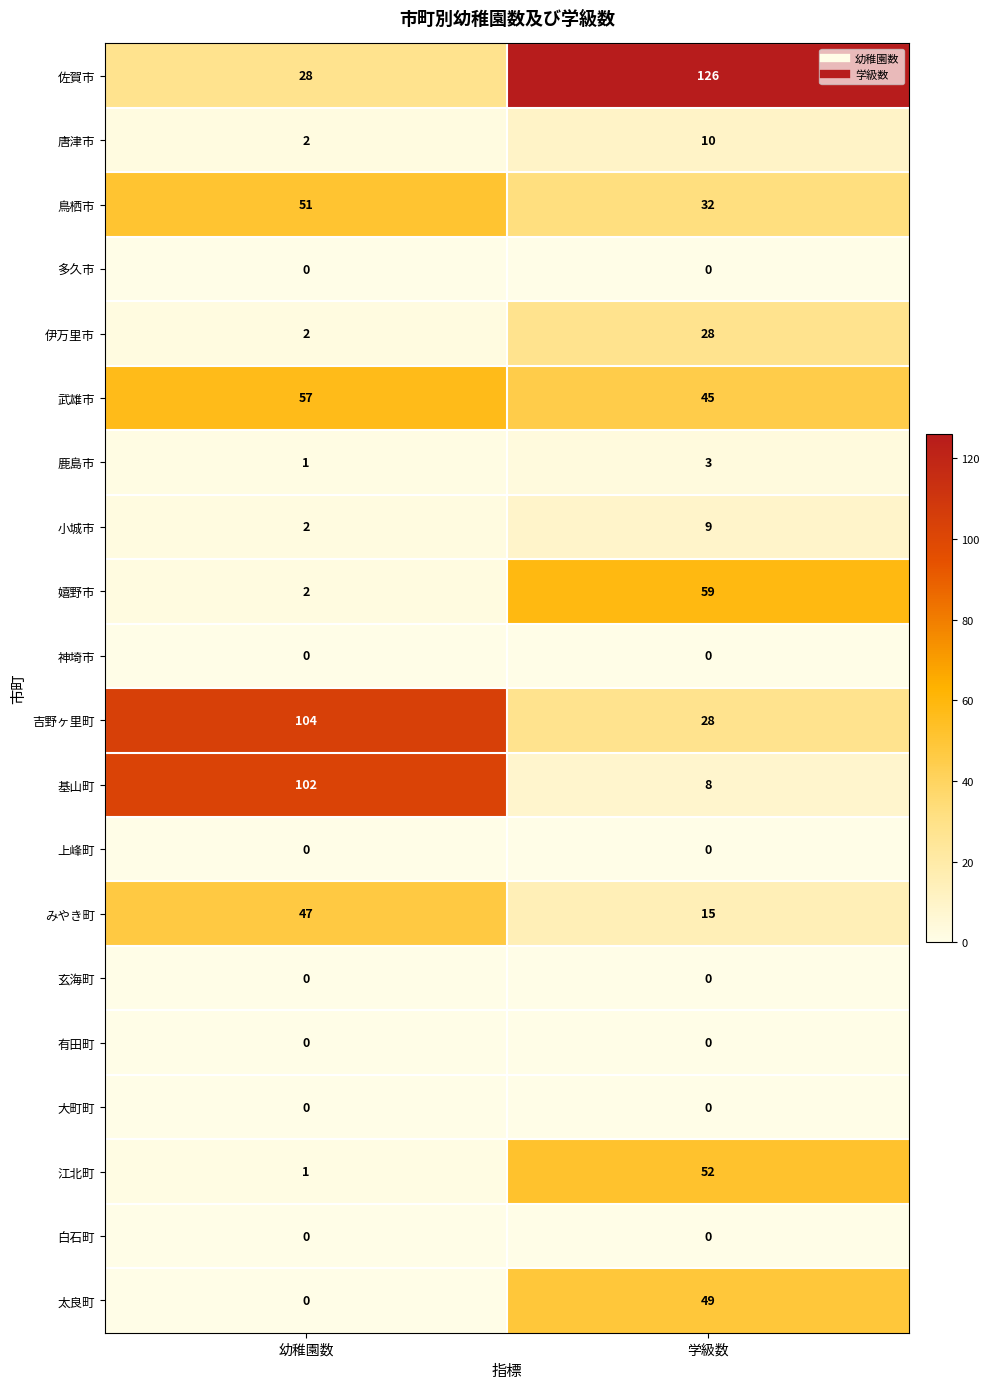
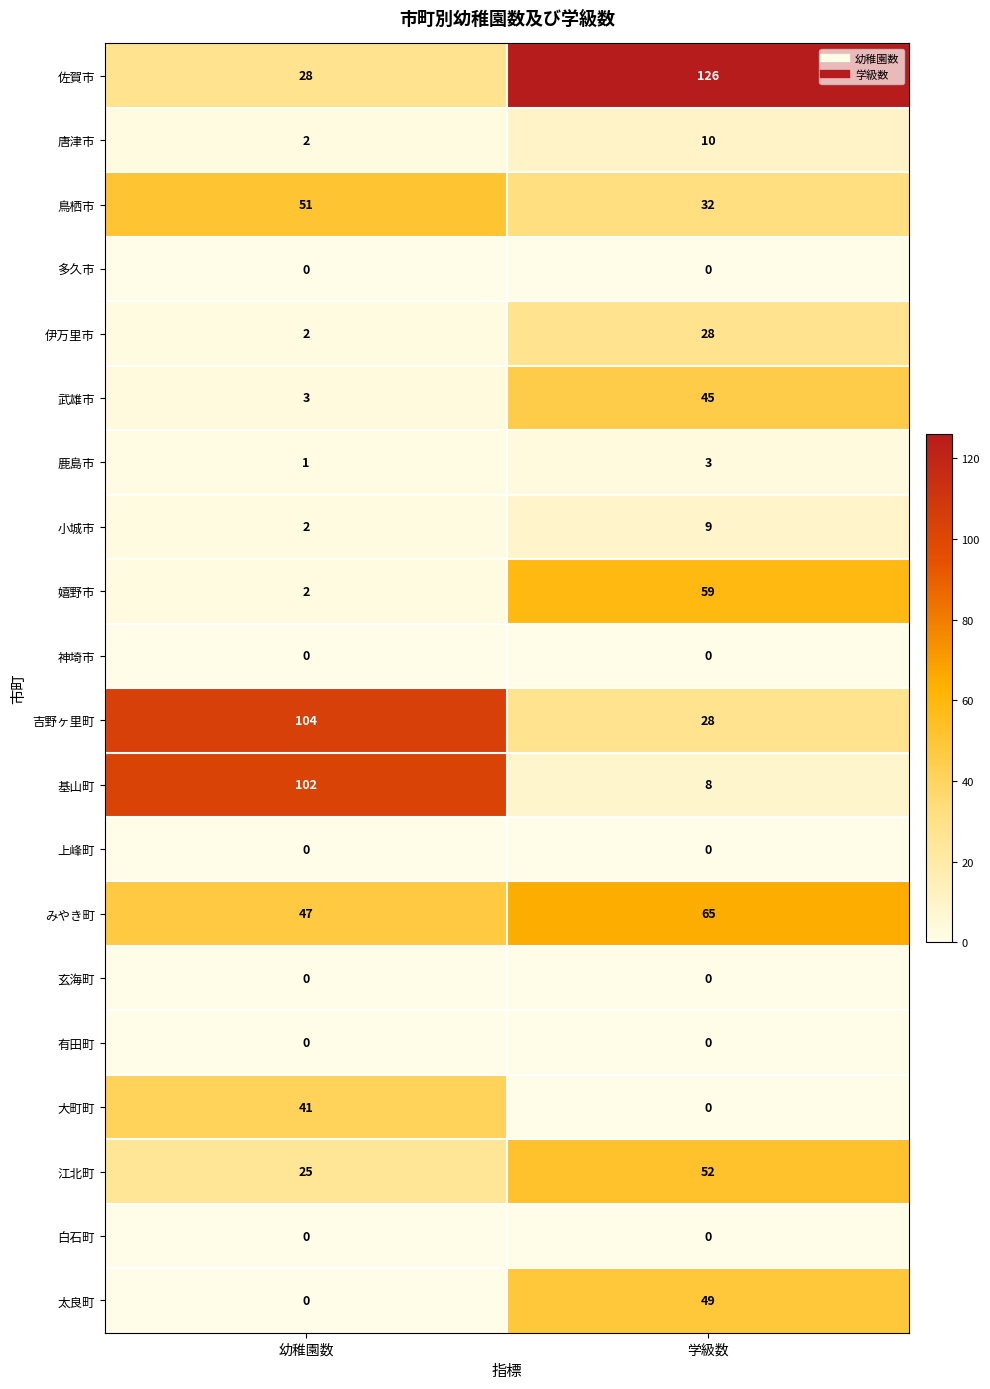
  {
    "佐賀市": {
      "幼稚園数": 28,
      "学級数": 126
    },
    "唐津市": {
      "幼稚園数": 2,
      "学級数": 10
    },
    "鳥栖市": {
      "幼稚園数": 51,
      "学級数": 32
    },
    "多久市": {
      "幼稚園数": 0,
      "学級数": 0
    },
    "伊万里市": {
      "幼稚園数": 2,
      "学級数": 28
    },
    "武雄市": {
-     "幼稚園数": 57,
+     "幼稚園数": 3,
      "学級数": 45
    },
    "鹿島市": {
      "幼稚園数": 1,
      "学級数": 3
    },
    "小城市": {
      "幼稚園数": 2,
      "学級数": 9
    },
    "嬉野市": {
      "幼稚園数": 2,
      "学級数": 59
    },
    "神埼市": {
      "幼稚園数": 0,
      "学級数": 0
    },
    "吉野ヶ里町": {
      "幼稚園数": 104,
      "学級数": 28
    },
    "基山町": {
      "幼稚園数": 102,
      "学級数": 8
    },
    "上峰町": {
      "幼稚園数": 0,
      "学級数": 0
    },
    "みやき町": {
      "幼稚園数": 47,
-     "学級数": 15
+     "学級数": 65
    },
    "玄海町": {
      "幼稚園数": 0,
      "学級数": 0
    },
    "有田町": {
      "幼稚園数": 0,
      "学級数": 0
    },
    "大町町": {
-     "幼稚園数": 0,
+     "幼稚園数": 41,
      "学級数": 0
    },
    "江北町": {
-     "幼稚園数": 1,
+     "幼稚園数": 25,
      "学級数": 52
    },
    "白石町": {
      "幼稚園数": 0,
      "学級数": 0
    },
    "太良町": {
      "幼稚園数": 0,
      "学級数": 49
    }
  }
